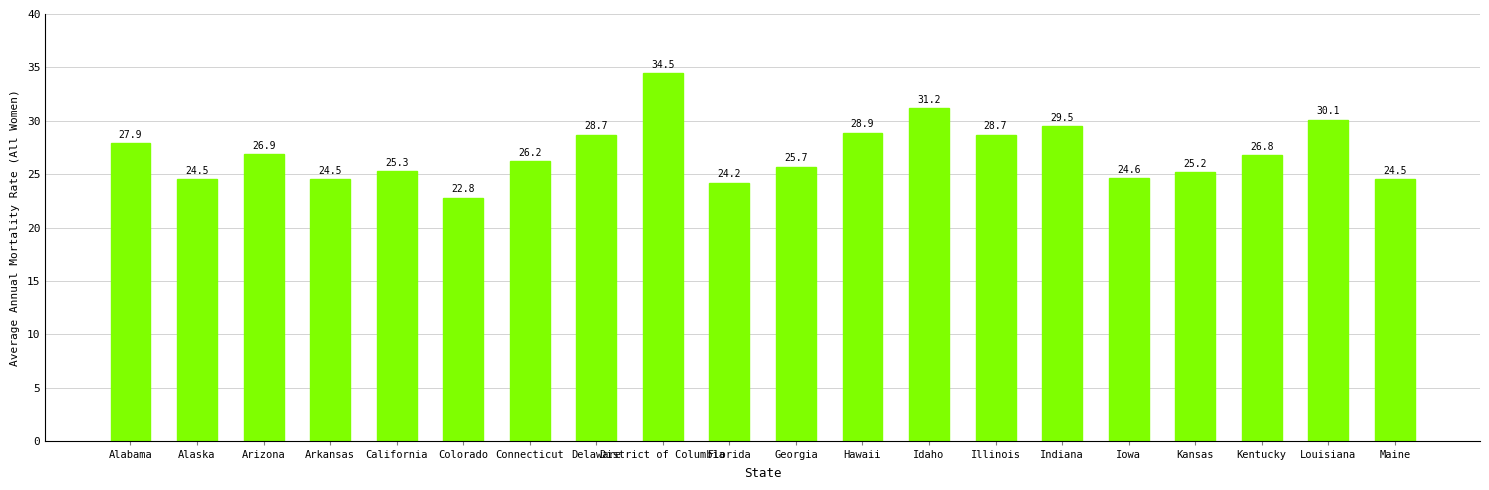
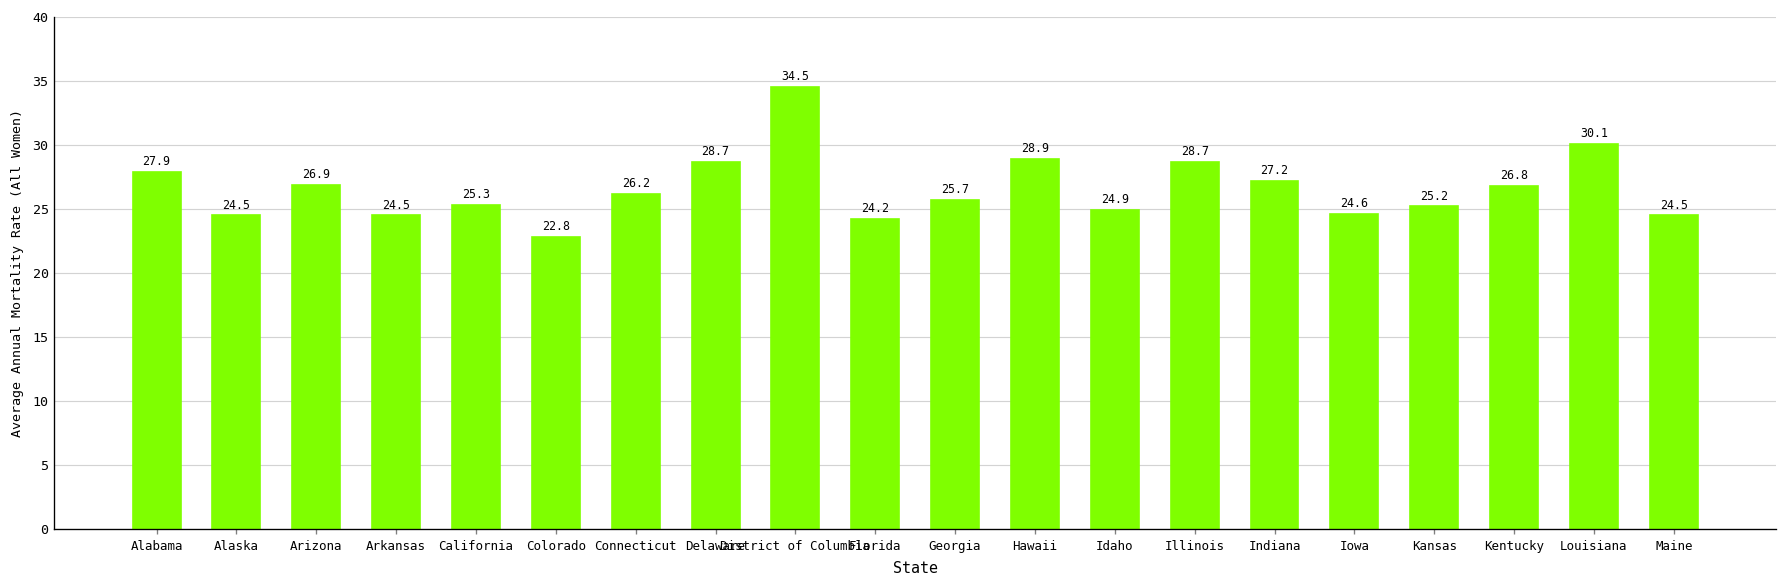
  {
    "Alabama": 27.9,
    "Alaska": 24.5,
    "Arizona": 26.9,
    "Arkansas": 24.5,
    "California": 25.3,
    "Colorado": 22.8,
    "Connecticut": 26.2,
    "Georgia": 25.7,
    "Hawaii": 28.9,
-   "Idaho": 31.2,
+   "Idaho": 24.9,
    "Illinois": 28.7,
-   "Indiana": 29.5,
+   "Indiana": 27.2,
    "Iowa": 24.6,
    "Kansas": 25.2,
    "Kentucky": 26.8,
    "Louisiana": 30.1,
    "Maine": 24.5
  }
